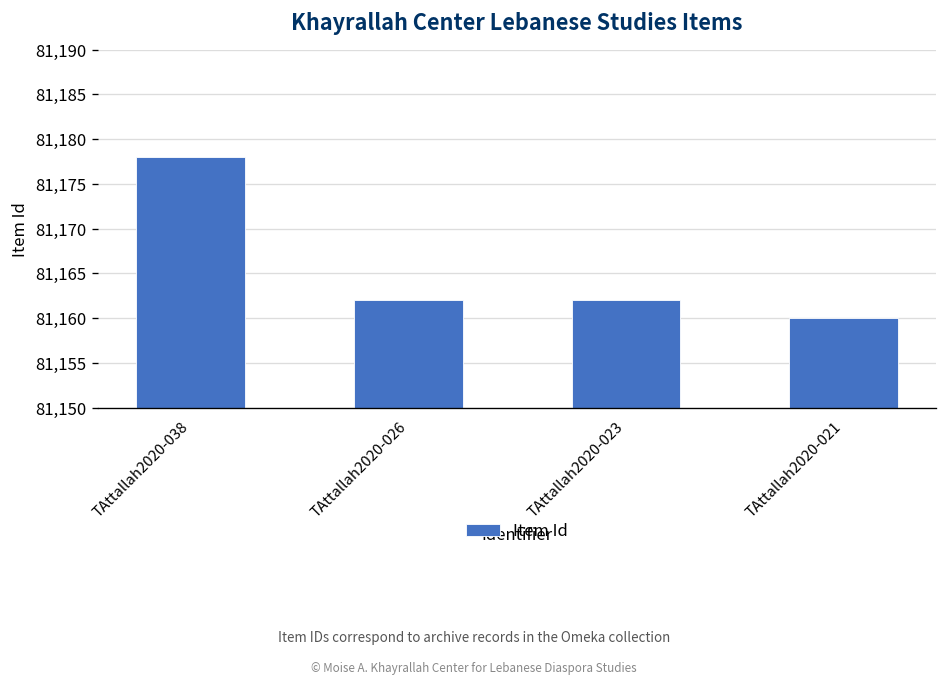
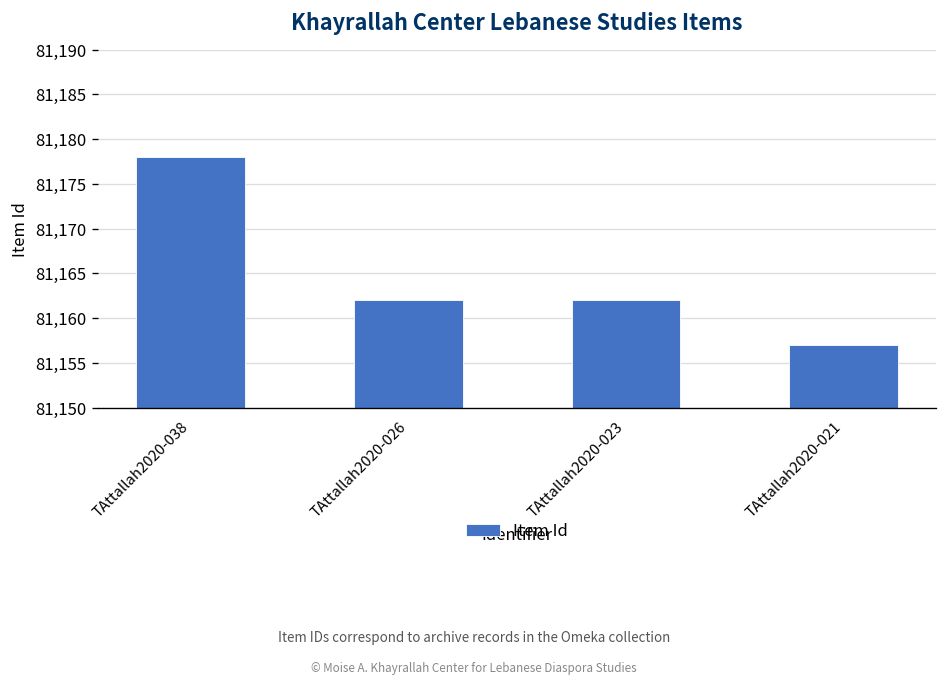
  {
    "TAttallah2020-038": "81,178",
    "TAttallah2020-026": "81,162",
    "TAttallah2020-023": "81,162",
-   "TAttallah2020-021": "81,160"
+   "TAttallah2020-021": "81,157"
  }
